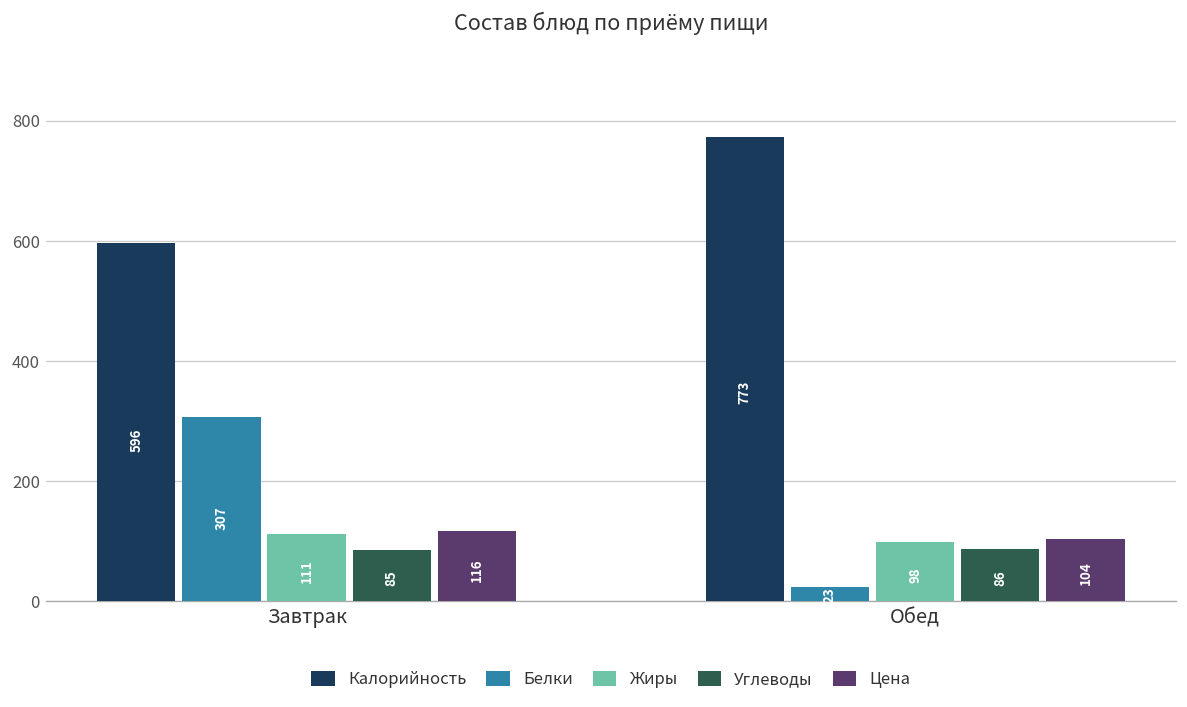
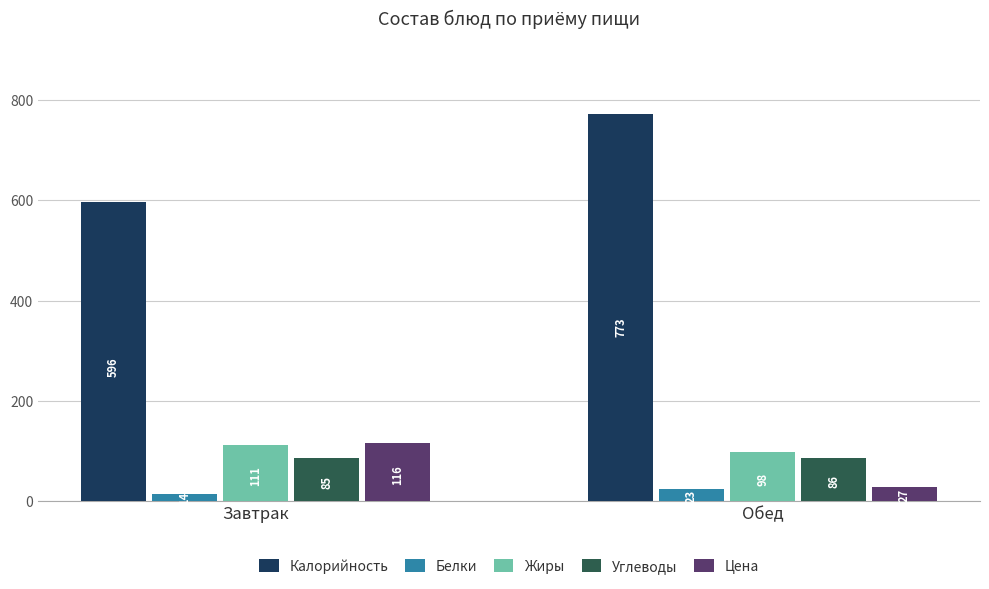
  {
    "Белки": {
-     "Завтрак": 307,
+     "Завтрак": 14,
      "Обед": 23
    },
    "Жиры": {
      "Завтрак": 111,
      "Обед": 98
    },
    "Цена": {
      "Завтрак": 116,
-     "Обед": 104
+     "Обед": 27
    }
  }
